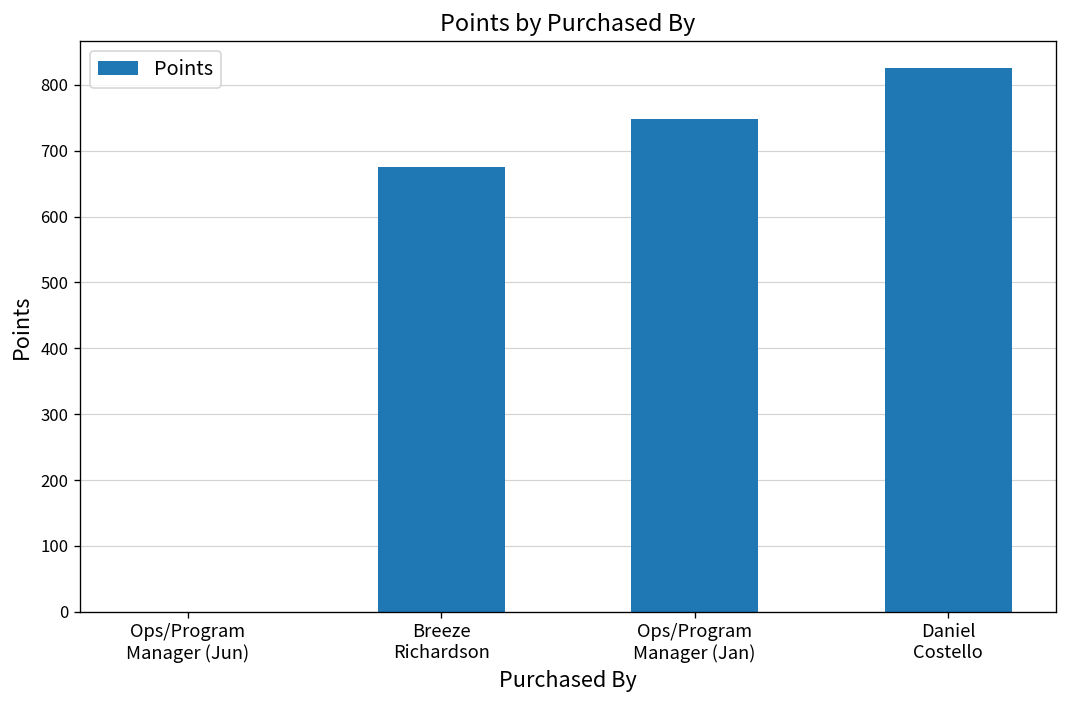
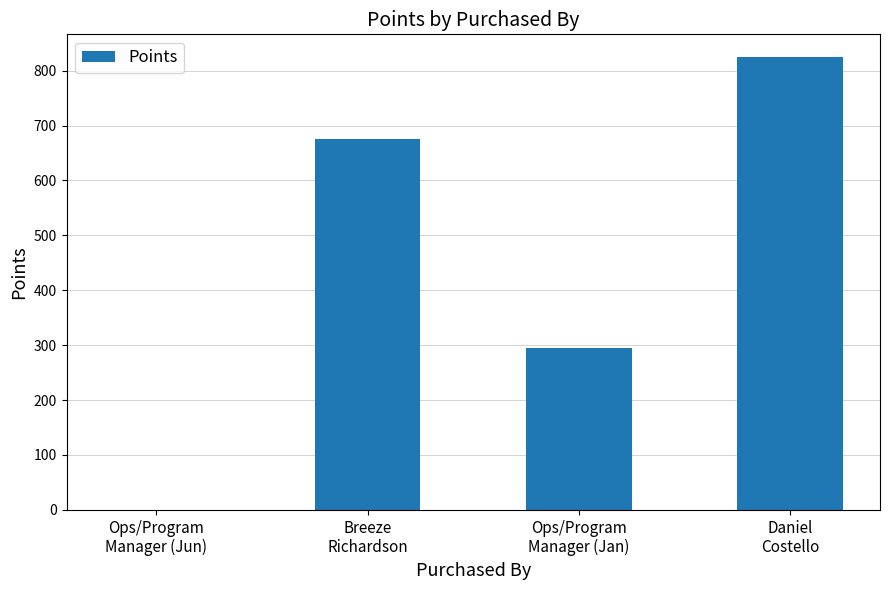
  {
    "Ops/Program Manager (Jun)": 0,
    "Breeze Richardson": 680,
-   "Ops/Program Manager (Jan)": 750,
+   "Ops/Program Manager (Jan)": 300,
    "Daniel Costello": 830
  }
